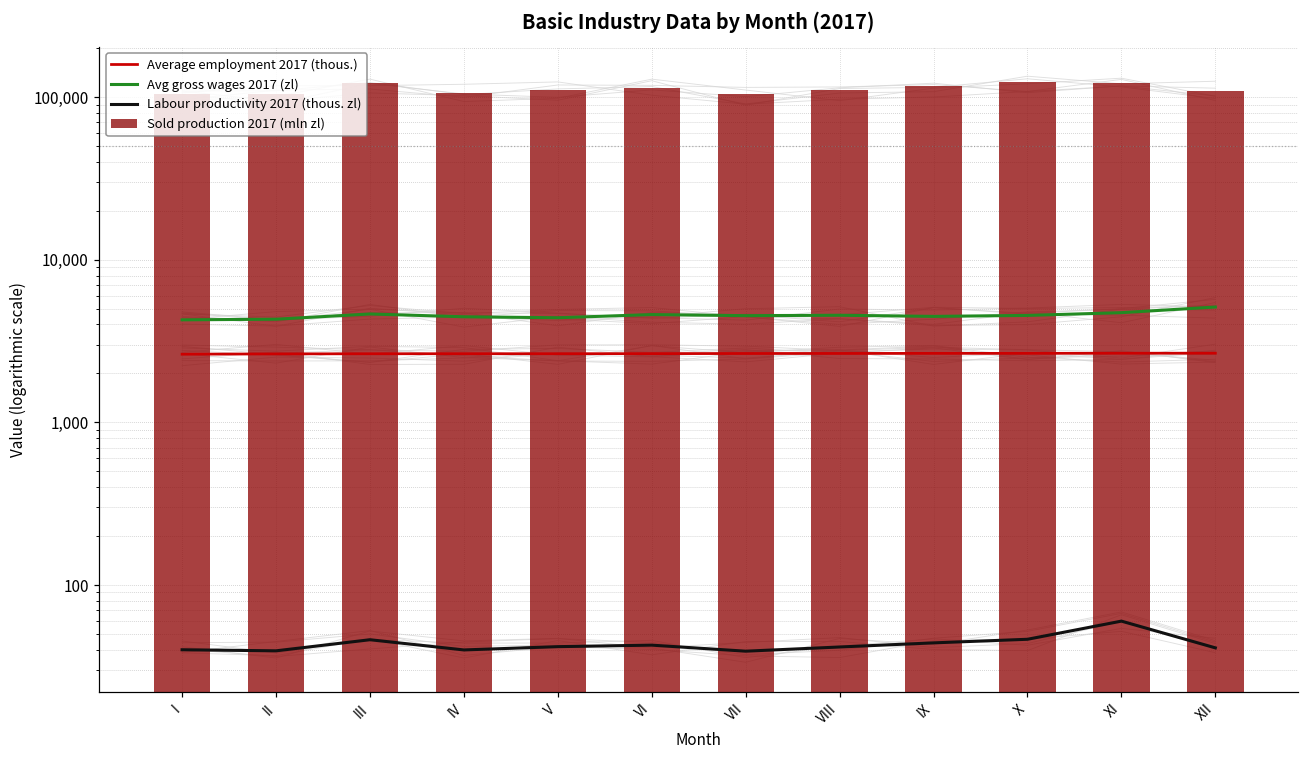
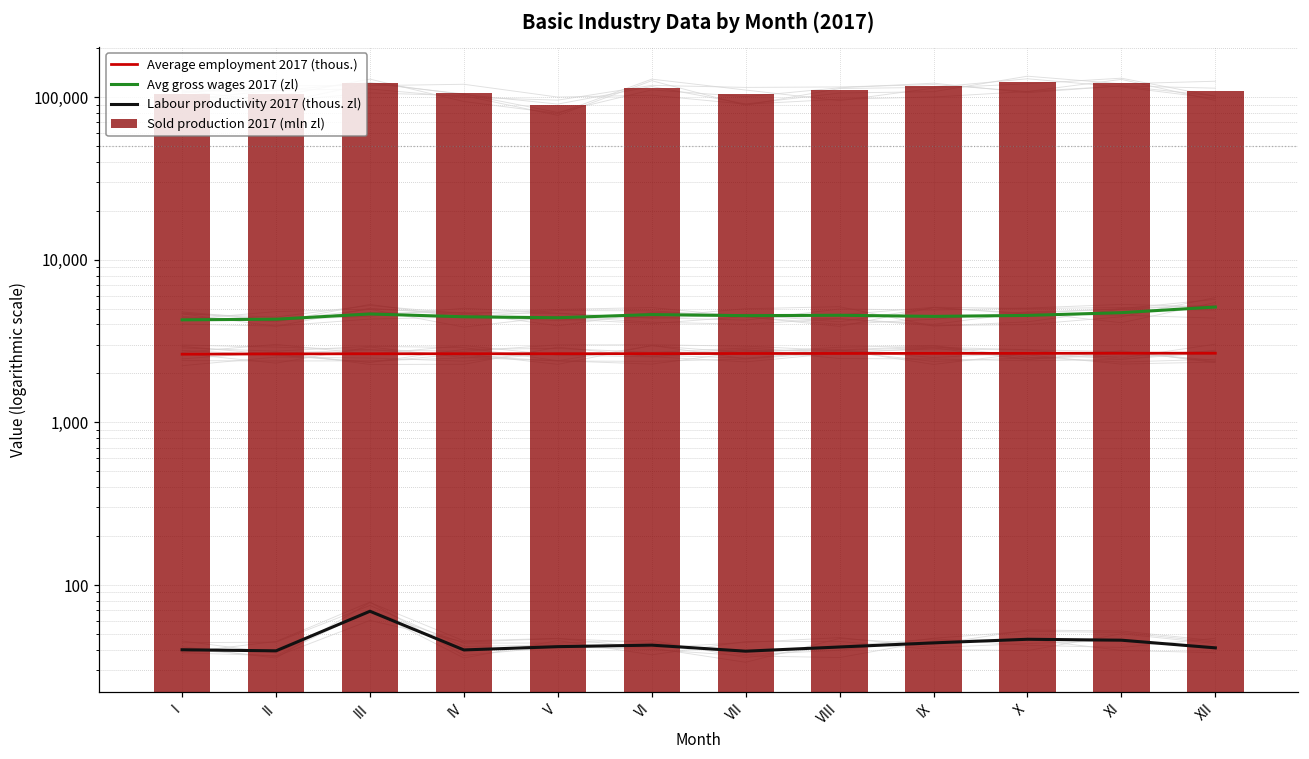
  {
    "Sold production 2017 (mln zl)": {
      "III": "120,000",
      "IV": "110,000",
-     "V": "110,000",
+     "V": "90,000",
      "VI": "110,000",
      "VII": "100,000",
      "VIII": "110,000",
      "IX": "120,000",
      "X": "120,000",
      "XI": "120,000",
      "XII": "110,000"
    },
    "Avg gross wages 2017 (zl)": {
      "IX": "4,500"
    },
    "Labour productivity 2017 (thous. zl)": {
-     "III": "46",
+     "III": "70",
      "IV": "40",
      "VII": "39",
-     "XI": "60"
+     "XI": "46"
    }
  }
